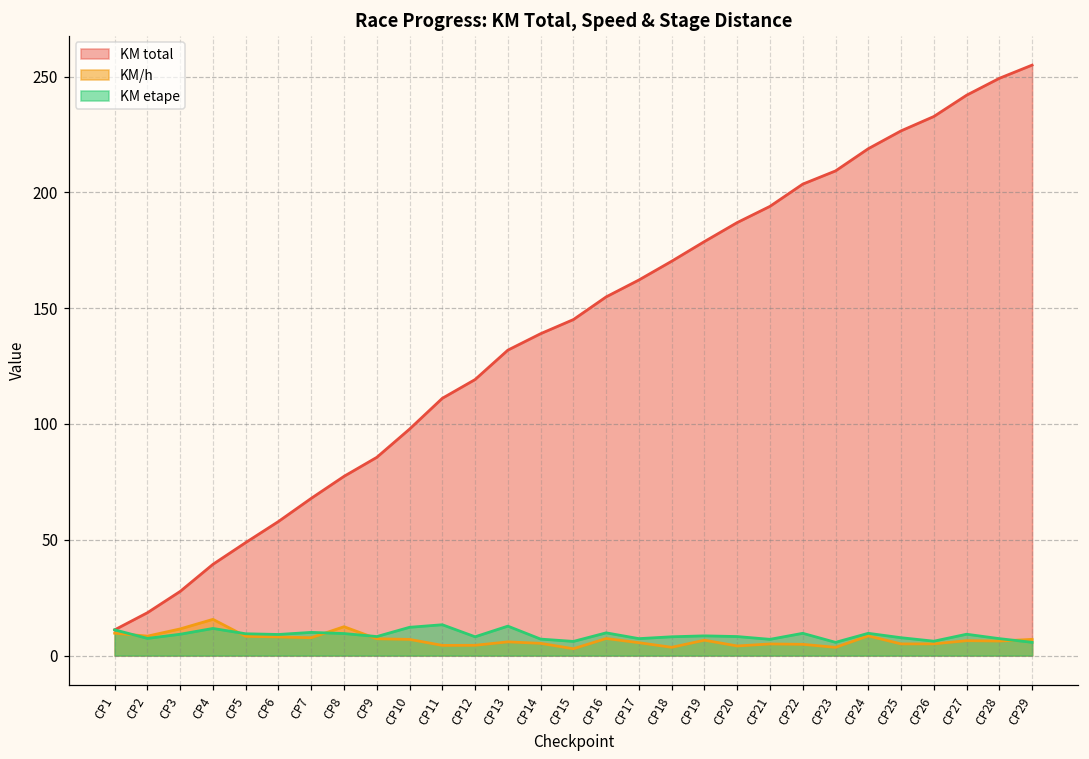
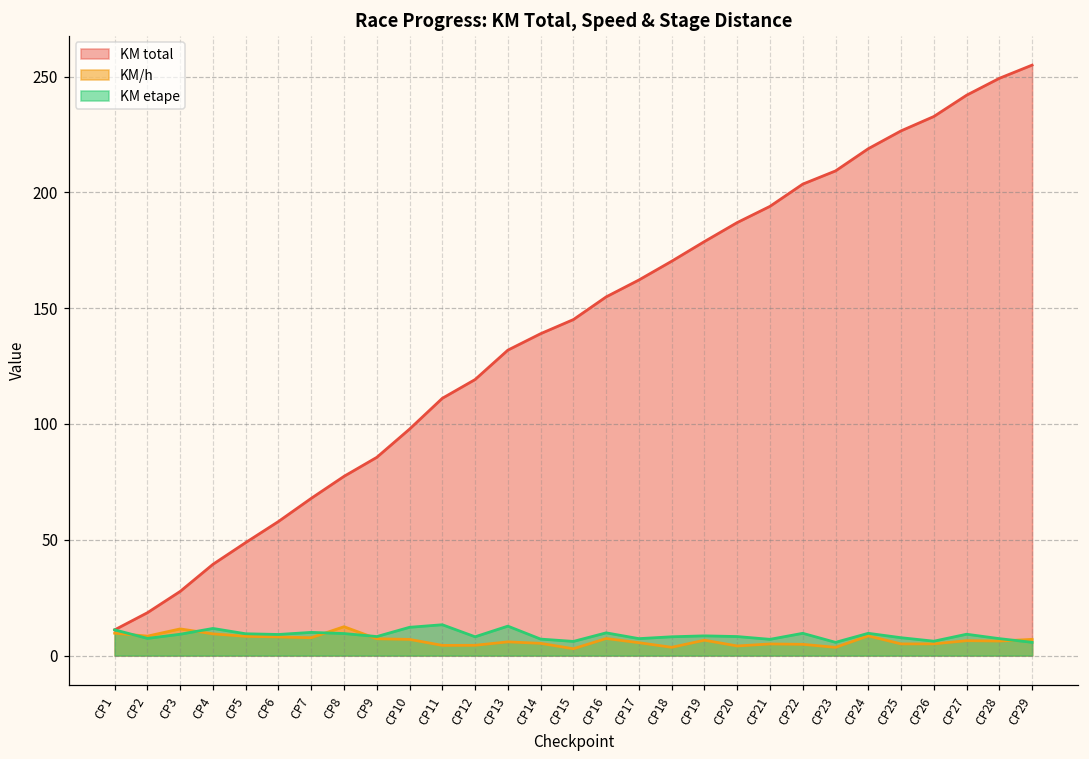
  {
    "KM total": {
      "CP2": 19,
      "CP3": 28,
      "CP4": 39,
      "CP5": 49,
      "CP6": 58,
      "CP7": 68,
      "CP8": 77,
      "CP9": 86,
      "CP10": 98,
      "CP11": 111,
      "CP12": 119,
      "CP13": 132,
      "CP14": 139,
      "CP15": 145,
      "CP16": 155,
      "CP17": 162,
      "CP18": 170,
      "CP19": 179,
      "CP20": 187,
      "CP21": 194,
      "CP22": 204,
      "CP23": 209,
      "CP24": 219,
      "CP25": 227,
      "CP26": 233,
      "CP27": 242,
      "CP28": 249,
      "CP29": 255
    },
    "KM/h": {
      "CP1": 10,
      "CP3": 12,
-     "CP4": 16,
+     "CP4": 9,
      "CP7": 8,
      "CP8": 12,
      "CP10": 7,
      "CP11": 4,
      "CP12": 4,
      "CP13": 6,
      "CP14": 5,
      "CP15": 3,
      "CP16": 7,
      "CP17": 6,
      "CP18": 4,
      "CP19": 7,
      "CP20": 4,
      "CP21": 5,
      "CP22": 5,
      "CP23": 4,
      "CP25": 5,
      "CP27": 6,
      "CP29": 7
    },
    "KM etape": {
      "CP3": 9,
      "CP4": 12,
      "CP7": 10,
      "CP8": 10,
      "CP10": 12,
      "CP11": 13,
      "CP12": 8,
      "CP13": 13,
      "CP14": 7,
      "CP15": 6,
      "CP16": 10,
      "CP17": 7,
      "CP18": 8,
      "CP19": 9,
      "CP20": 8,
      "CP21": 7,
      "CP22": 10,
      "CP23": 6,
      "CP25": 8,
      "CP27": 9,
      "CP29": 6
    }
  }
